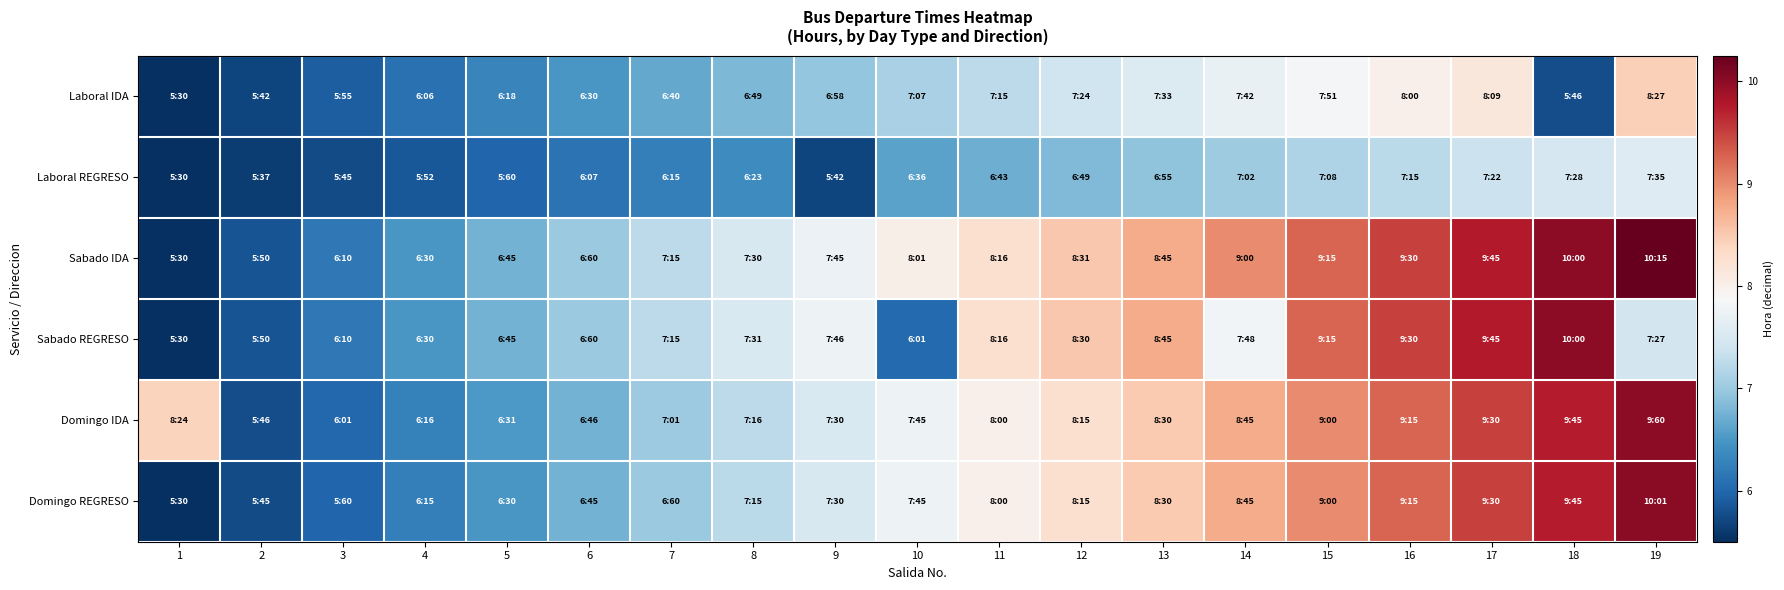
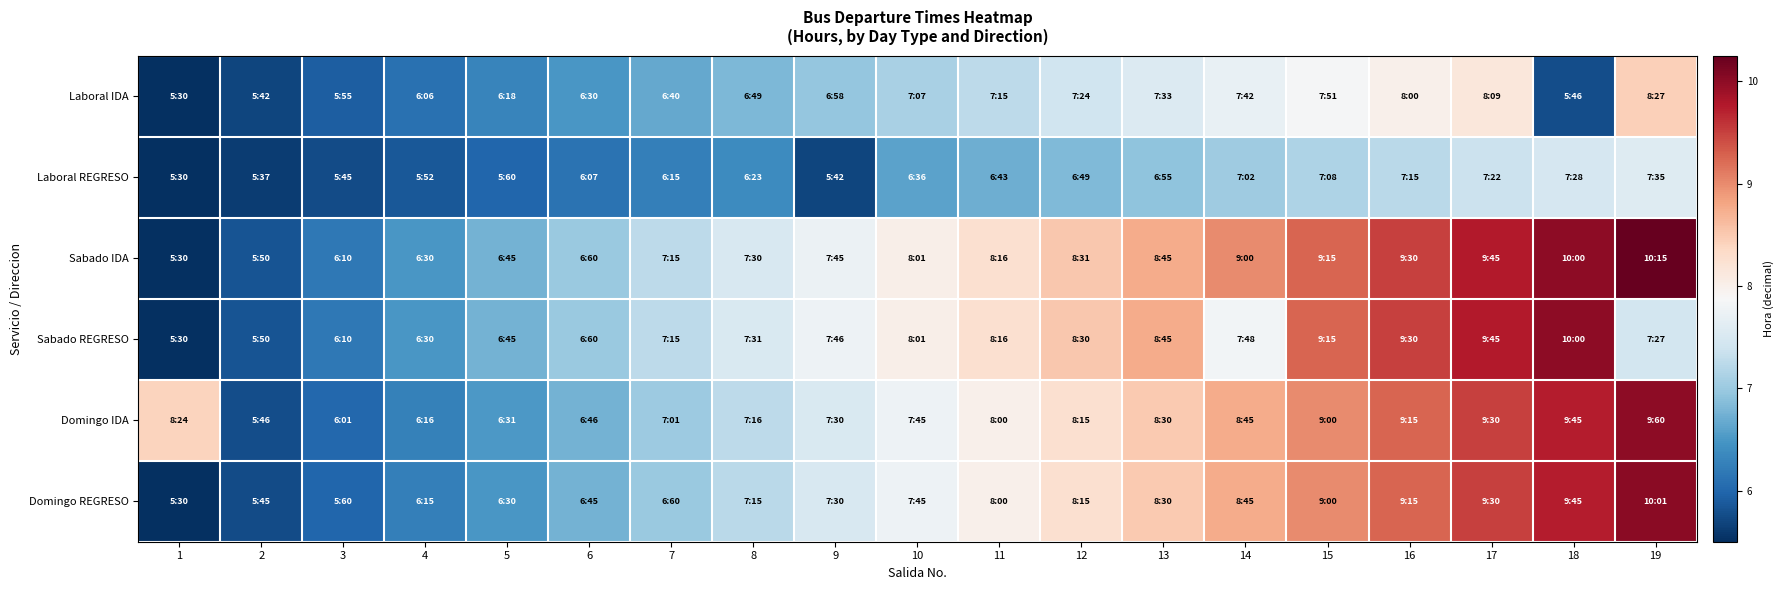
  {
    "Sabado REGRESO": {
-     "10": "6:01"
+     "10": "8:01"
    }
  }
